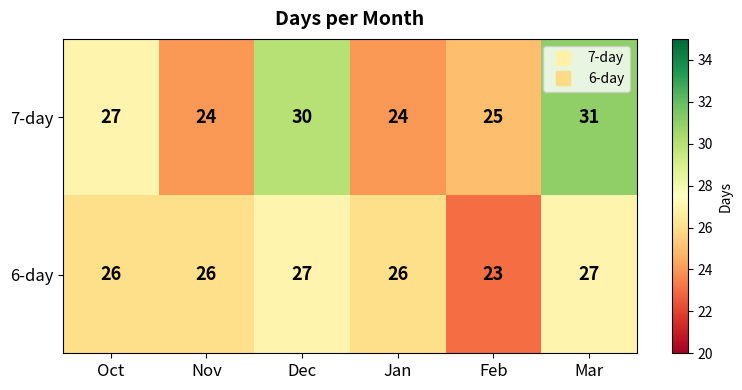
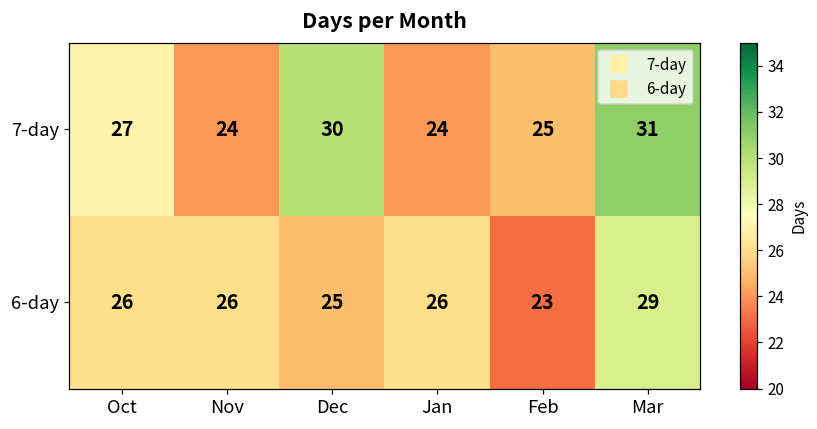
  {
    "7-day": {
      "Oct": 27,
      "Nov": 24,
      "Dec": 30,
      "Jan": 24,
      "Feb": 25,
      "Mar": 31
    },
    "6-day": {
      "Oct": 26,
      "Nov": 26,
-     "Dec": 27,
+     "Dec": 25,
      "Jan": 26,
      "Feb": 23,
-     "Mar": 27
+     "Mar": 29
    }
  }
